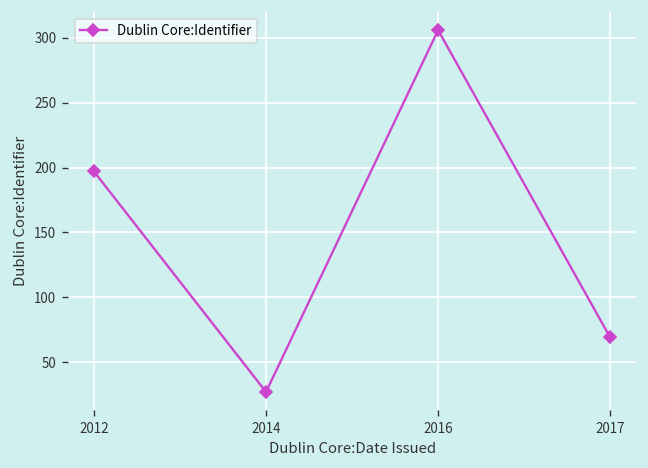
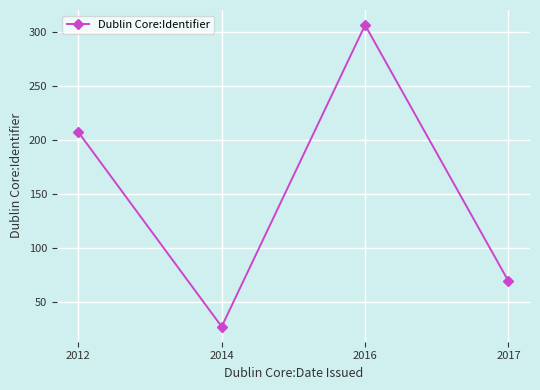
  {
-   "2012": 197,
+   "2012": 207,
    "2014": 27,
    "2016": 306,
    "2017": 69
  }
